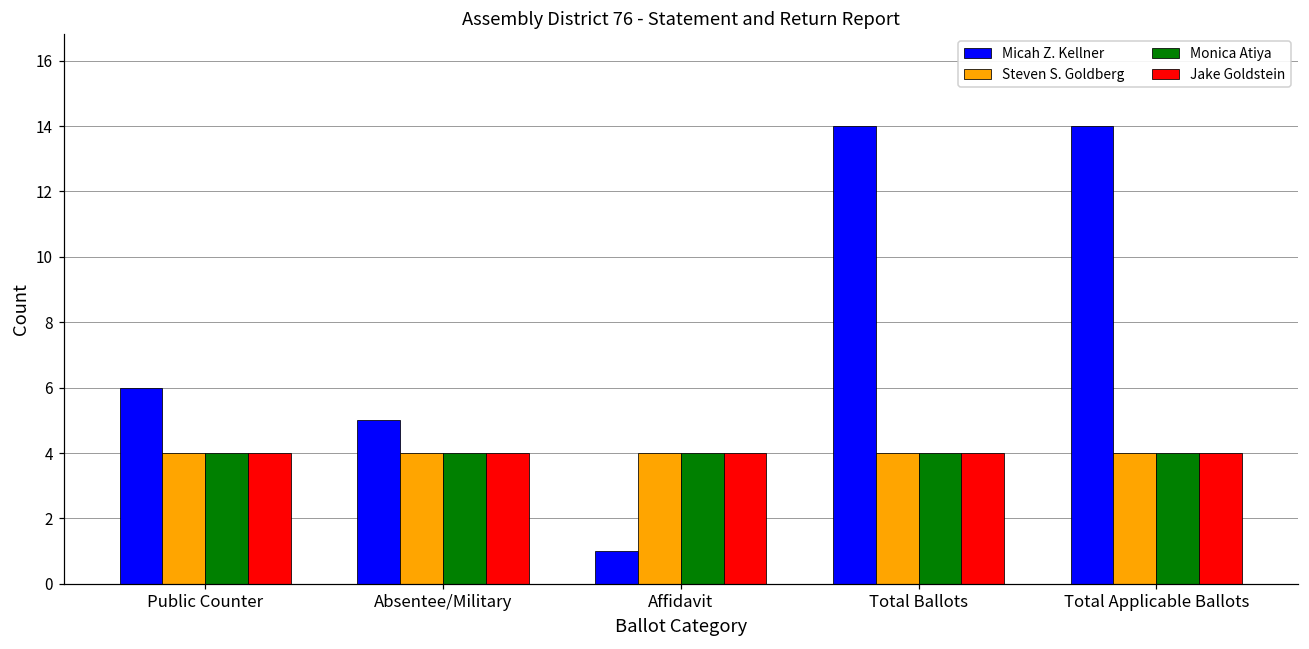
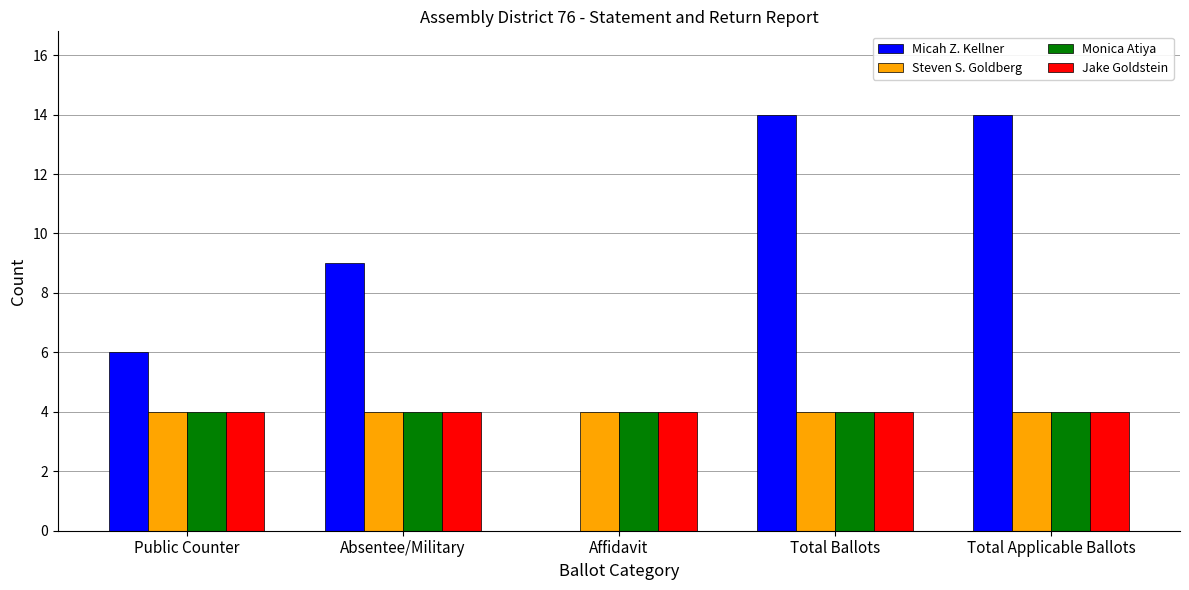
  {
    "Micah Z. Kellner": {
      "Public Counter": 6,
-     "Absentee/Military": 5,
-     "Affidavit": 1,
+     "Absentee/Military": 9,
+     "Affidavit": 0,
      "Total Ballots": 14,
      "Total Applicable Ballots": 14
    },
    "Steven S. Goldberg": {
      "Public Counter": 4,
      "Absentee/Military": 4,
      "Affidavit": 4,
      "Total Ballots": 4,
      "Total Applicable Ballots": 4
    },
    "Monica Atiya": {
      "Public Counter": 4,
      "Absentee/Military": 4,
      "Affidavit": 4,
      "Total Ballots": 4,
      "Total Applicable Ballots": 4
    },
    "Jake Goldstein": {
      "Public Counter": 4,
      "Absentee/Military": 4,
      "Affidavit": 4,
      "Total Ballots": 4,
      "Total Applicable Ballots": 4
    }
  }
